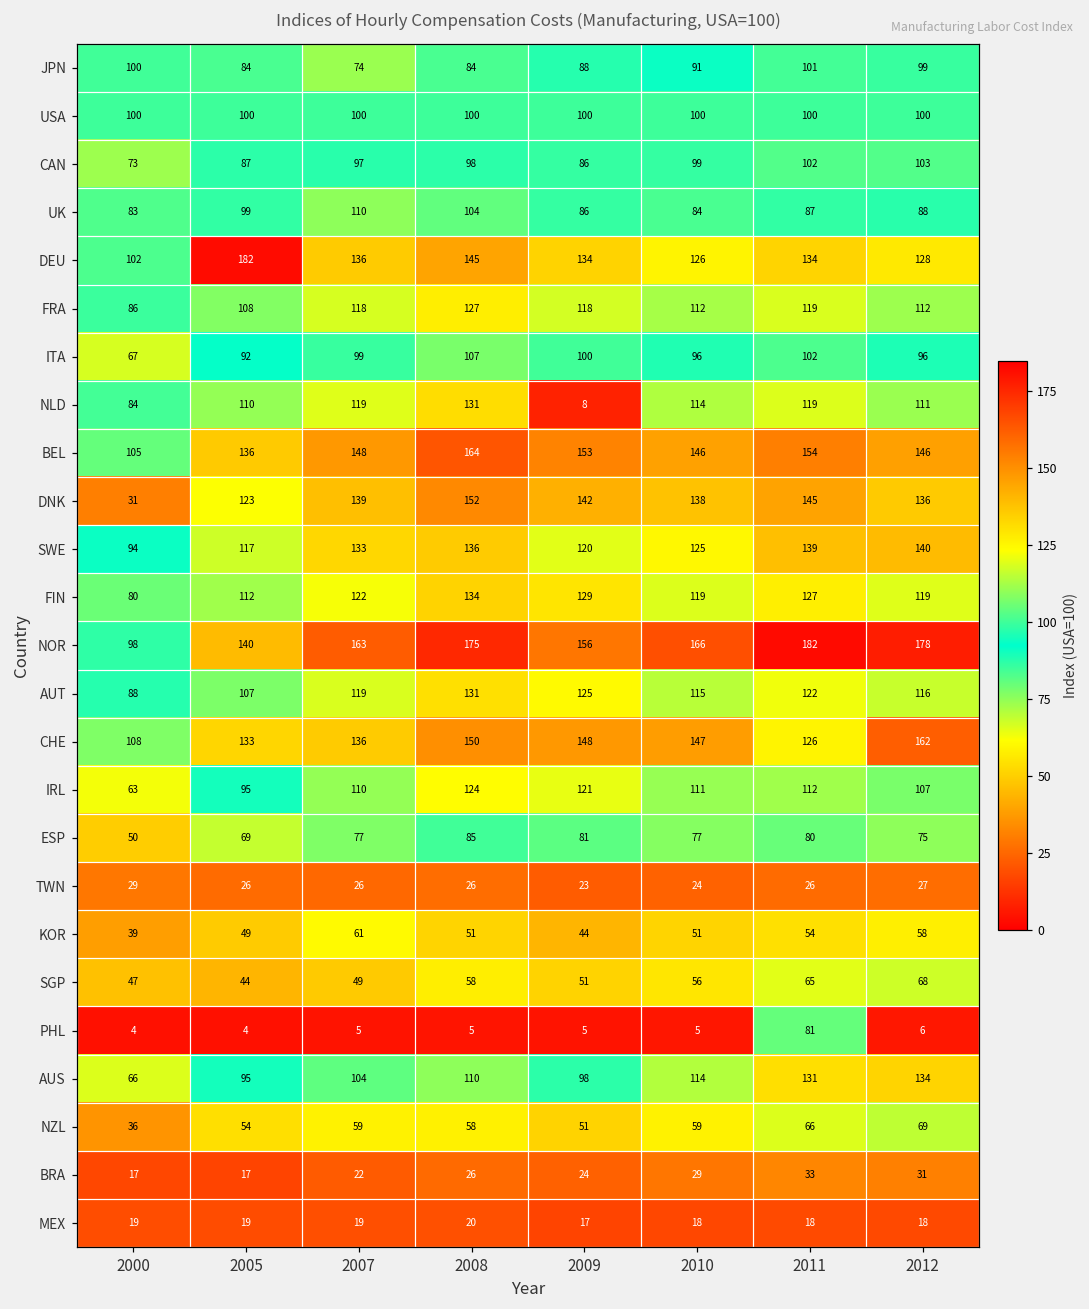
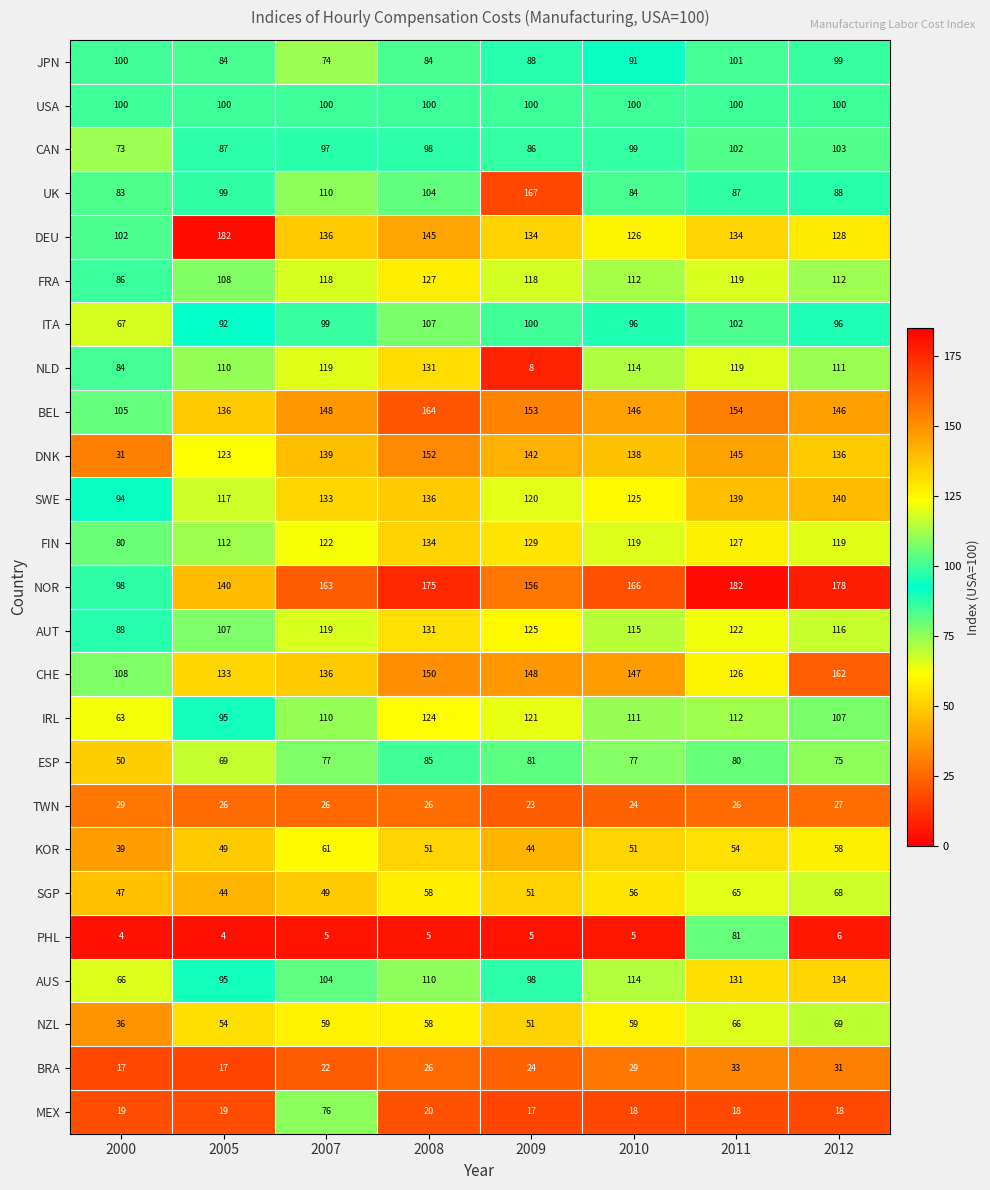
  {
    "JPN": {
      "2000": 100,
      "2005": 84,
      "2007": 74,
      "2008": 84,
      "2009": 88,
      "2010": 91,
      "2011": 101,
      "2012": 99
    },
    "USA": {
      "2000": 100,
      "2005": 100,
      "2007": 100,
      "2008": 100,
      "2009": 100,
      "2010": 100,
      "2011": 100,
      "2012": 100
    },
    "CAN": {
      "2000": 73,
      "2005": 87,
      "2007": 97,
      "2008": 98,
      "2009": 86,
      "2010": 99,
      "2011": 102,
      "2012": 103
    },
    "UK": {
      "2000": 83,
      "2005": 99,
      "2007": 110,
      "2008": 104,
-     "2009": 86,
+     "2009": 167,
      "2010": 84,
      "2011": 87,
      "2012": 88
    },
    "DEU": {
      "2000": 102,
      "2005": 182,
      "2007": 136,
      "2008": 145,
      "2009": 134,
      "2010": 126,
      "2011": 134,
      "2012": 128
    },
    "FRA": {
      "2000": 86,
      "2005": 108,
      "2007": 118,
      "2008": 127,
      "2009": 118,
      "2010": 112,
      "2011": 119,
      "2012": 112
    },
    "ITA": {
      "2000": 67,
      "2005": 92,
      "2007": 99,
      "2008": 107,
      "2009": 100,
      "2010": 96,
      "2011": 102,
      "2012": 96
    },
    "NLD": {
      "2000": 84,
      "2005": 110,
      "2007": 119,
      "2008": 131,
      "2009": 8,
      "2010": 114,
      "2011": 119,
      "2012": 111
    },
    "BEL": {
      "2000": 105,
      "2005": 136,
      "2007": 148,
      "2008": 164,
      "2009": 153,
      "2010": 146,
      "2011": 154,
      "2012": 146
    },
    "DNK": {
      "2000": 31,
      "2005": 123,
      "2007": 139,
      "2008": 152,
      "2009": 142,
      "2010": 138,
      "2011": 145,
      "2012": 136
    },
    "SWE": {
      "2000": 94,
      "2005": 117,
      "2007": 133,
      "2008": 136,
      "2009": 120,
      "2010": 125,
      "2011": 139,
      "2012": 140
    },
    "FIN": {
      "2000": 80,
      "2005": 112,
      "2007": 122,
      "2008": 134,
      "2009": 129,
      "2010": 119,
      "2011": 127,
      "2012": 119
    },
    "NOR": {
      "2000": 98,
      "2005": 140,
      "2007": 163,
      "2008": 175,
      "2009": 156,
      "2010": 166,
      "2011": 182,
      "2012": 178
    },
    "AUT": {
      "2000": 88,
      "2005": 107,
      "2007": 119,
      "2008": 131,
      "2009": 125,
      "2010": 115,
      "2011": 122,
      "2012": 116
    },
    "CHE": {
      "2000": 108,
      "2005": 133,
      "2007": 136,
      "2008": 150,
      "2009": 148,
      "2010": 147,
      "2011": 126,
      "2012": 162
    },
    "IRL": {
      "2000": 63,
      "2005": 95,
      "2007": 110,
      "2008": 124,
      "2009": 121,
      "2010": 111,
      "2011": 112,
      "2012": 107
    },
    "ESP": {
      "2000": 50,
      "2005": 69,
      "2007": 77,
      "2008": 85,
      "2009": 81,
      "2010": 77,
      "2011": 80,
      "2012": 75
    },
    "TWN": {
      "2000": 29,
      "2005": 26,
      "2007": 26,
      "2008": 26,
      "2009": 23,
      "2010": 24,
      "2011": 26,
      "2012": 27
    },
    "KOR": {
      "2000": 39,
      "2005": 49,
      "2007": 61,
      "2008": 51,
      "2009": 44,
      "2010": 51,
      "2011": 54,
      "2012": 58
    },
    "SGP": {
      "2000": 47,
      "2005": 44,
      "2007": 49,
      "2008": 58,
      "2009": 51,
      "2010": 56,
      "2011": 65,
      "2012": 68
    },
    "PHL": {
      "2000": 4,
      "2005": 4,
      "2007": 5,
      "2008": 5,
      "2009": 5,
      "2010": 5,
      "2011": 81,
      "2012": 6
    },
    "AUS": {
      "2000": 66,
      "2005": 95,
      "2007": 104,
      "2008": 110,
      "2009": 98,
      "2010": 114,
      "2011": 131,
      "2012": 134
    },
    "NZL": {
      "2000": 36,
      "2005": 54,
      "2007": 59,
      "2008": 58,
      "2009": 51,
      "2010": 59,
      "2011": 66,
      "2012": 69
    },
    "BRA": {
      "2000": 17,
      "2005": 17,
      "2007": 22,
      "2008": 26,
      "2009": 24,
      "2010": 29,
      "2011": 33,
      "2012": 31
    },
    "MEX": {
      "2000": 19,
      "2005": 19,
-     "2007": 19,
+     "2007": 76,
      "2008": 20,
      "2009": 17,
      "2010": 18,
      "2011": 18,
      "2012": 18
    }
  }
